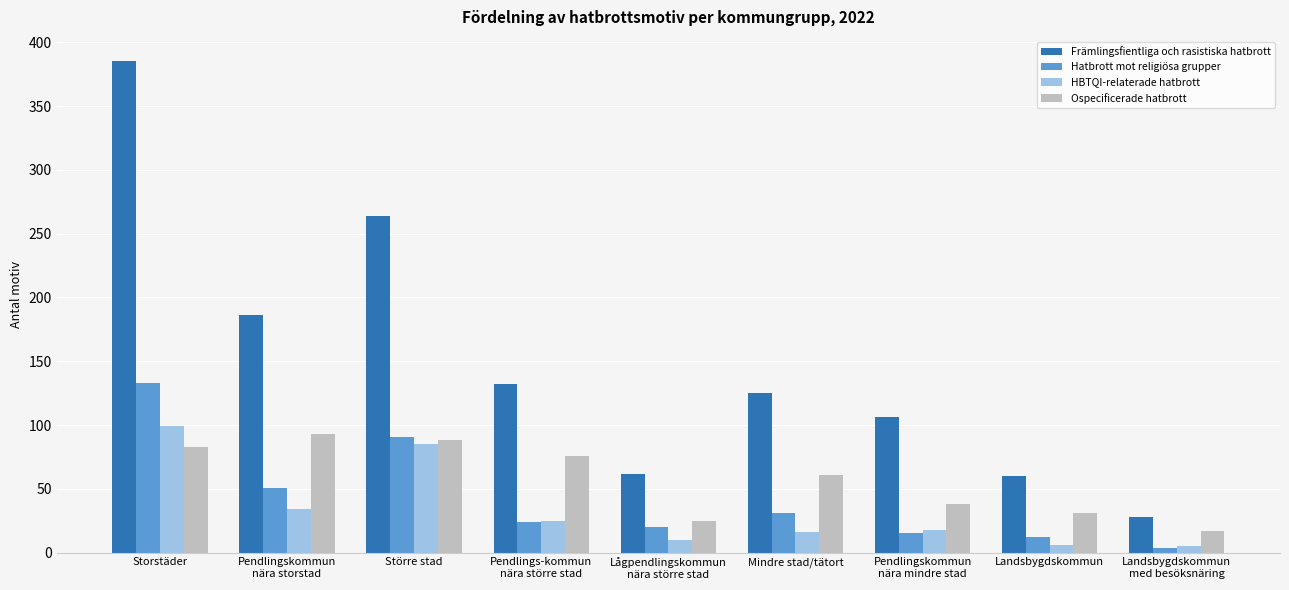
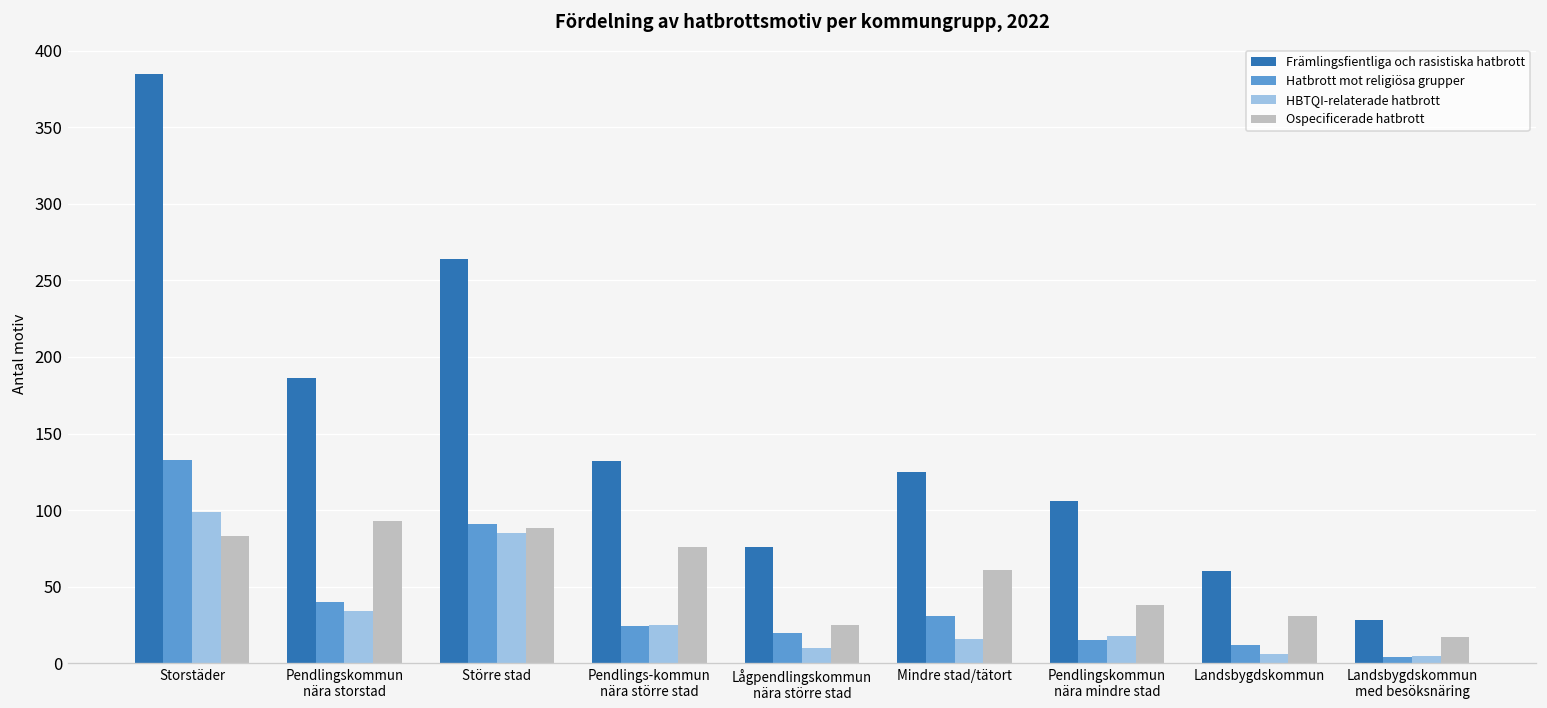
  {
    "Främlingsfientliga och rasistiska hatbrott": {
      "Storstäder": 385,
      "Pendlingskommun nära storstad": 186,
      "Större stad": 264,
      "Pendlings-kommun nära större stad": 132,
-     "Lågpendlingskommun nära större stad": 62,
+     "Lågpendlingskommun nära större stad": 76,
      "Mindre stad/tätort": 125,
      "Pendlingskommun nära mindre stad": 106,
      "Landsbygdskommun": 60,
      "Landsbygdskommun med besöksnäring": 28
    },
    "Hatbrott mot religiösa grupper": {
      "Storstäder": 133,
-     "Pendlingskommun nära storstad": 51,
+     "Pendlingskommun nära storstad": 40,
      "Större stad": 91,
      "Pendlings-kommun nära större stad": 24,
      "Lågpendlingskommun nära större stad": 20,
      "Mindre stad/tätort": 31,
      "Pendlingskommun nära mindre stad": 15,
      "Landsbygdskommun": 12,
      "Landsbygdskommun med besöksnäring": 4
    }
  }
